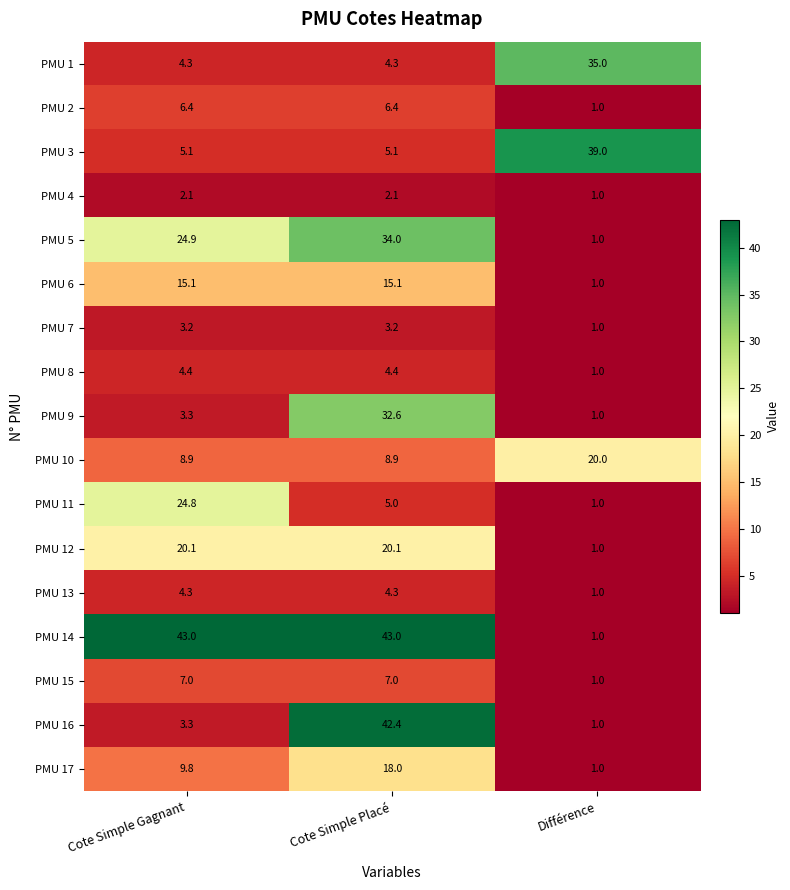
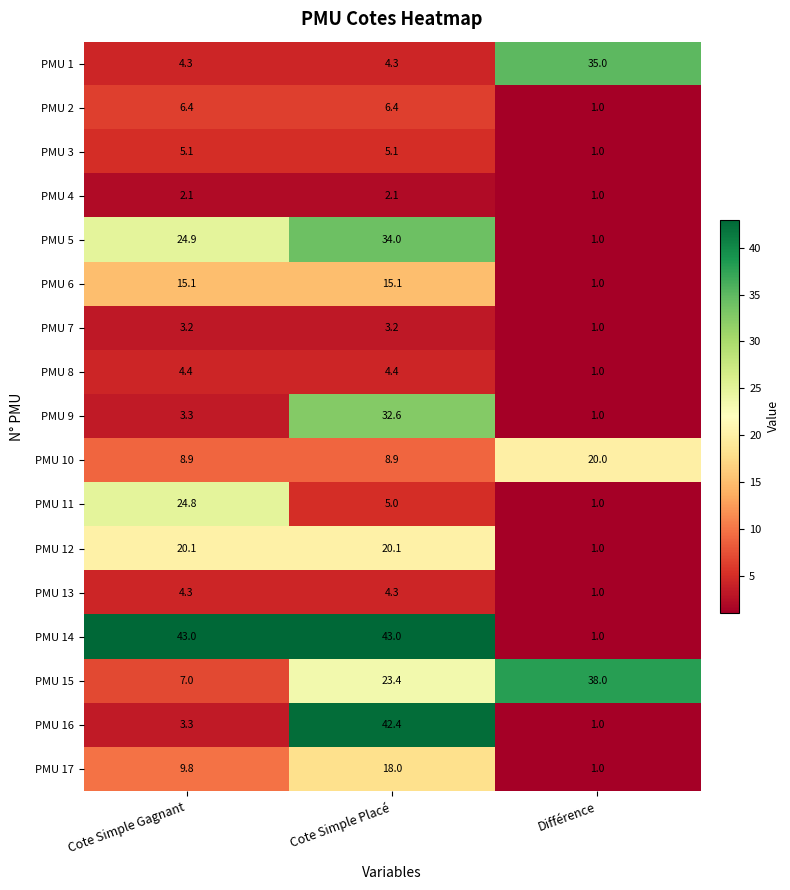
  {
    "PMU 1": {
      "Cote Simple Gagnant": 4.3,
      "Cote Simple Placé": 4.3,
      "Différence": 35.0
    },
    "PMU 2": {
      "Cote Simple Gagnant": 6.4,
      "Cote Simple Placé": 6.4,
      "Différence": 1.0
    },
    "PMU 3": {
      "Cote Simple Gagnant": 5.1,
      "Cote Simple Placé": 5.1,
-     "Différence": 39.0
+     "Différence": 1.0
    },
    "PMU 4": {
      "Cote Simple Gagnant": 2.1,
      "Cote Simple Placé": 2.1,
      "Différence": 1.0
    },
    "PMU 5": {
      "Cote Simple Gagnant": 24.9,
      "Cote Simple Placé": 34.0,
      "Différence": 1.0
    },
    "PMU 6": {
      "Cote Simple Gagnant": 15.1,
      "Cote Simple Placé": 15.1,
      "Différence": 1.0
    },
    "PMU 7": {
      "Cote Simple Gagnant": 3.2,
      "Cote Simple Placé": 3.2,
      "Différence": 1.0
    },
    "PMU 8": {
      "Cote Simple Gagnant": 4.4,
      "Cote Simple Placé": 4.4,
      "Différence": 1.0
    },
    "PMU 9": {
      "Cote Simple Gagnant": 3.3,
      "Cote Simple Placé": 32.6,
      "Différence": 1.0
    },
    "PMU 10": {
      "Cote Simple Gagnant": 8.9,
      "Cote Simple Placé": 8.9,
      "Différence": 20.0
    },
    "PMU 11": {
      "Cote Simple Gagnant": 24.8,
      "Cote Simple Placé": 5.0,
      "Différence": 1.0
    },
    "PMU 12": {
      "Cote Simple Gagnant": 20.1,
      "Cote Simple Placé": 20.1,
      "Différence": 1.0
    },
    "PMU 13": {
      "Cote Simple Gagnant": 4.3,
      "Cote Simple Placé": 4.3,
      "Différence": 1.0
    },
    "PMU 14": {
      "Cote Simple Gagnant": 43.0,
      "Cote Simple Placé": 43.0,
      "Différence": 1.0
    },
    "PMU 15": {
      "Cote Simple Gagnant": 7.0,
-     "Cote Simple Placé": 7.0,
-     "Différence": 1.0
+     "Cote Simple Placé": 23.4,
+     "Différence": 38.0
    },
    "PMU 16": {
      "Cote Simple Gagnant": 3.3,
      "Cote Simple Placé": 42.4,
      "Différence": 1.0
    },
    "PMU 17": {
      "Cote Simple Gagnant": 9.8,
      "Cote Simple Placé": 18.0,
      "Différence": 1.0
    }
  }
